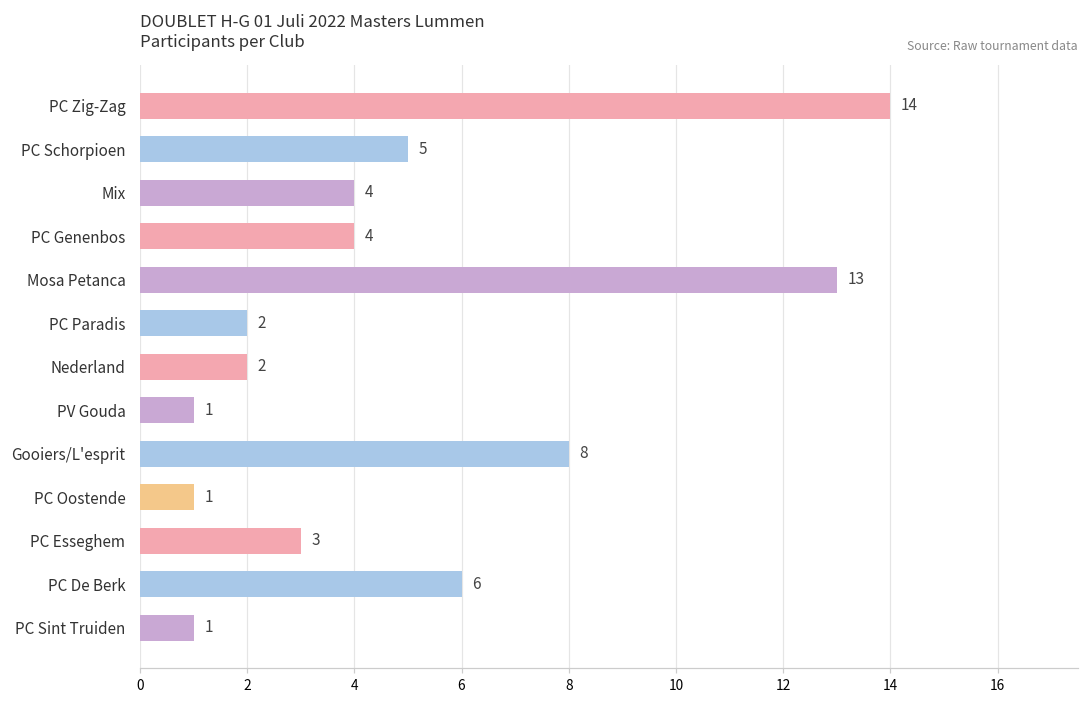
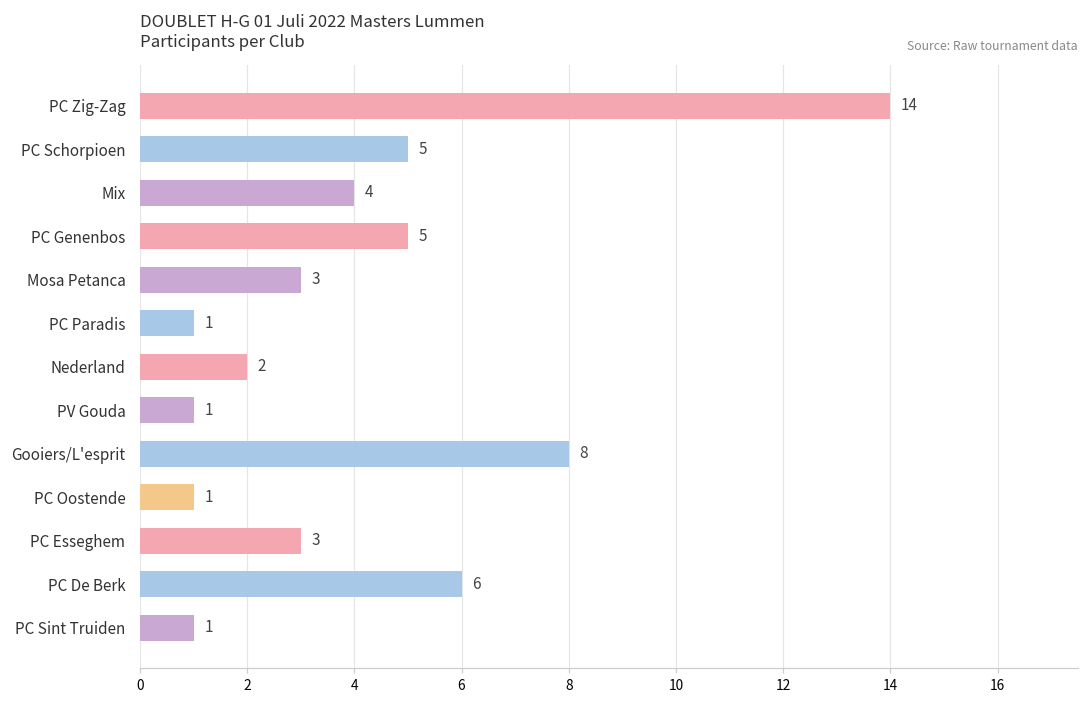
  {
    "PC Zig-Zag": 14,
    "PC Schorpioen": 5,
    "Mix": 4,
-   "PC Genenbos": 4,
-   "Mosa Petanca": 13,
-   "PC Paradis": 2,
+   "PC Genenbos": 5,
+   "Mosa Petanca": 3,
+   "PC Paradis": 1,
    "Nederland": 2,
    "PV Gouda": 1,
    "Gooiers/L'esprit": 8,
    "PC Oostende": 1,
    "PC Esseghem": 3,
    "PC De Berk": 6,
    "PC Sint Truiden": 1
  }
